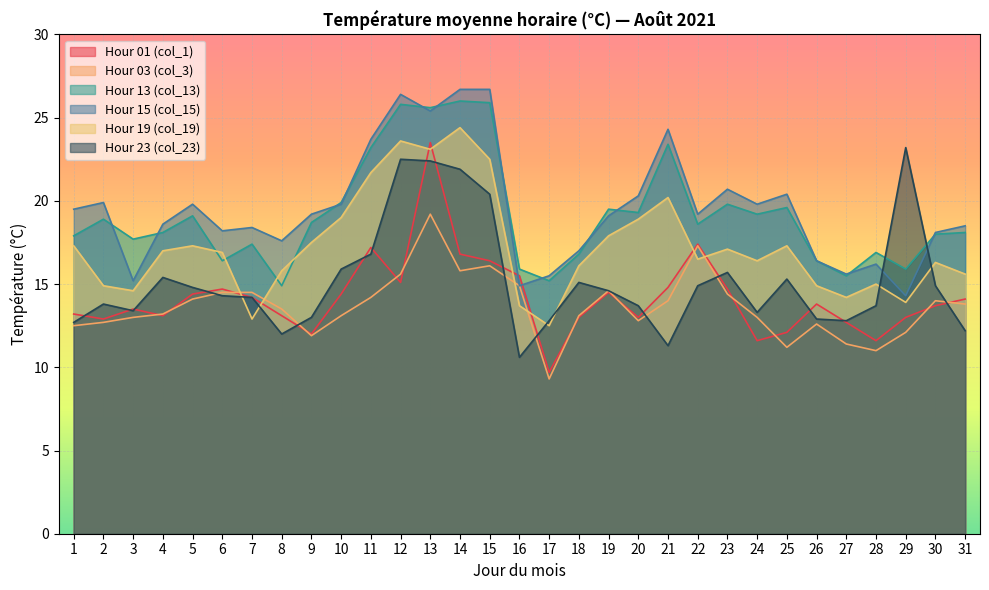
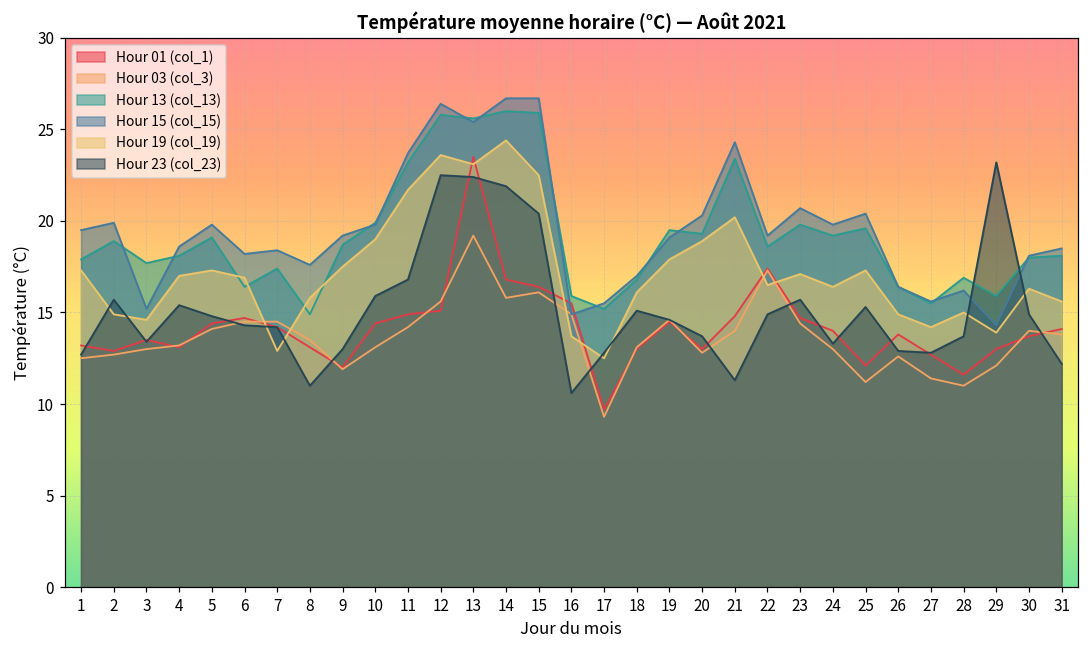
  {
    "Hour 01 (col_1)": {
      "1": 13.2,
      "2": 12.9,
      "5": 14.4,
      "6": 14.7,
      "8": 13.1,
      "10": 14.4,
-     "11": 17.2,
+     "11": 14.9,
      "12": 15.1,
      "13": 23.5,
      "14": 16.8,
      "15": 16.4,
      "16": 15.5,
      "17": 9.7,
      "20": 13.0,
      "21": 14.8,
      "23": 14.7,
-     "24": 11.6,
+     "24": 14.0,
      "25": 12.1,
      "26": 13.8,
      "28": 11.6,
      "29": 13.0,
      "30": 13.7,
      "31": 14.1
    },
    "Hour 23 (col_23)": {
      "1": 12.7,
-     "2": 13.8,
+     "2": 15.7,
      "4": 15.4,
      "5": 14.8,
      "6": 14.3,
-     "8": 12,
+     "8": 11,
      "9": 13.0,
      "10": 15.9,
      "11": 16.8,
      "12": 22.5,
      "13": 22.4,
      "14": 21.9,
      "15": 20.4,
      "16": 10.6,
      "17": 12.8,
      "18": 15.1,
      "20": 13.7,
      "21": 11.3,
      "22": 14.9,
      "23": 15.7,
      "24": 13.3,
      "25": 15.3,
      "26": 12.9,
      "28": 13.7,
      "29": 23.2,
      "30": 14.9,
      "31": 12.2
    }
  }
